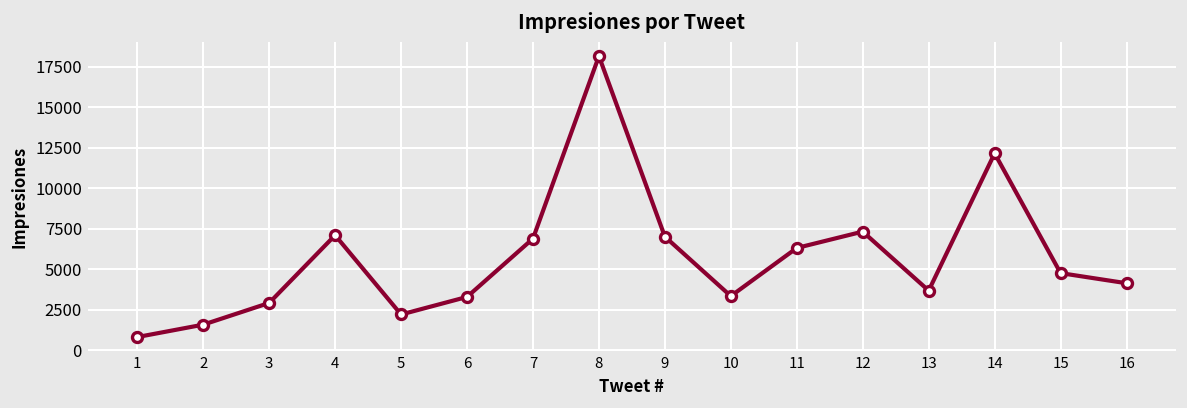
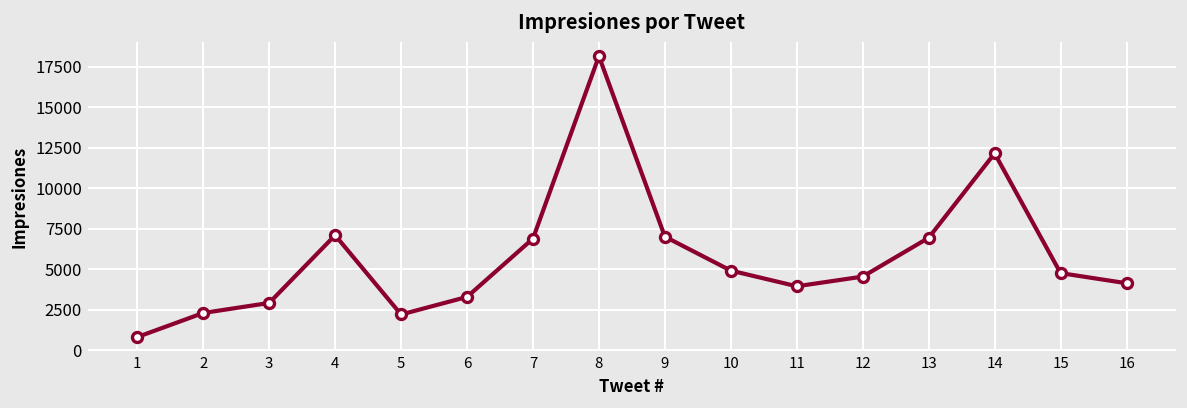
  {
    "1": 800,
-   "2": 1600,
+   "2": 2300,
    "3": 2900,
    "4": 7100,
    "5": 2200,
    "6": 3300,
    "7": 6900,
    "8": 18100,
    "9": 7000,
-   "10": 3300,
-   "11": 6300,
-   "12": 7300,
-   "13": 3700,
+   "10": 4900,
+   "11": 3900,
+   "12": 4500,
+   "13": 6900,
    "14": 12100,
    "15": 4800,
    "16": 4100
  }
